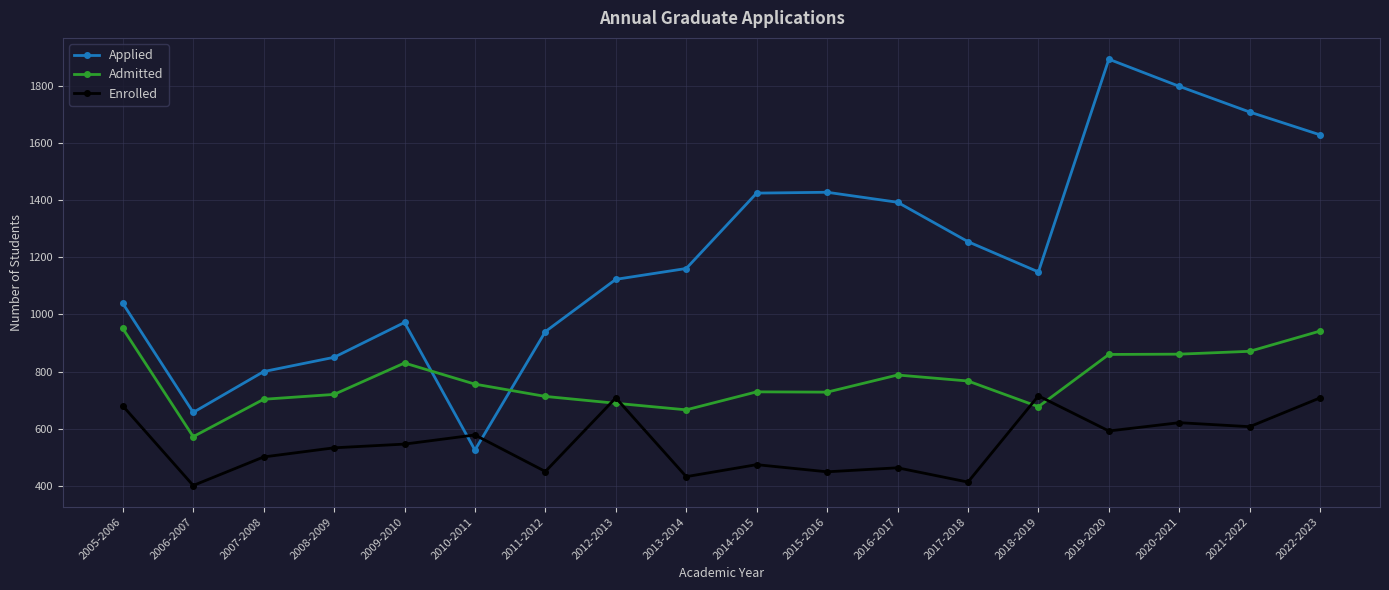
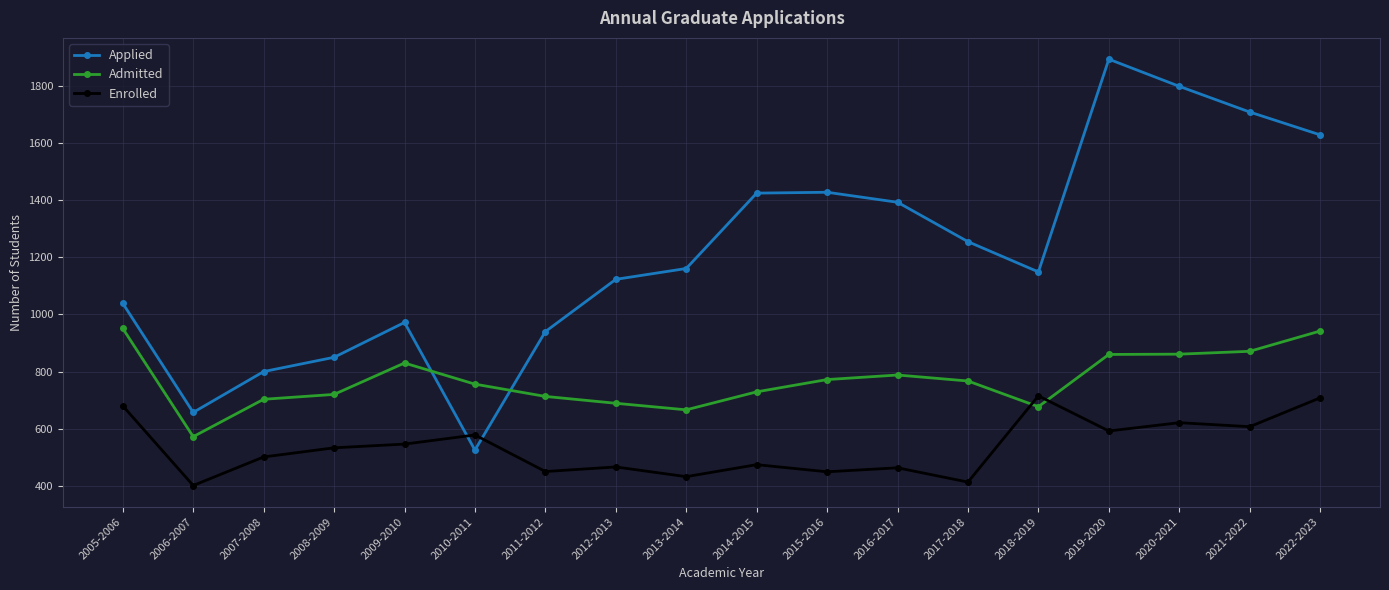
  {
    "Applied": {
      "2005-2006": 1040,
      "2006-2007": 660,
      "2007-2008": 800,
      "2008-2009": 850,
      "2009-2010": 970,
      "2010-2011": 530,
      "2011-2012": 940,
      "2012-2013": 1120,
      "2013-2014": 1160,
      "2014-2015": 1430,
      "2015-2016": 1430,
      "2016-2017": 1390,
      "2017-2018": 1260,
      "2018-2019": 1150,
      "2019-2020": 1890,
      "2020-2021": 1800,
      "2021-2022": 1710,
      "2022-2023": 1630
    },
    "Admitted": {
      "2005-2006": 950,
      "2006-2007": 570,
      "2007-2008": 700,
      "2008-2009": 720,
      "2009-2010": 830,
      "2010-2011": 760,
      "2011-2012": 710,
      "2012-2013": 690,
      "2013-2014": 670,
      "2014-2015": 730,
-     "2015-2016": 730,
+     "2015-2016": 770,
      "2016-2017": 790,
      "2017-2018": 770,
      "2018-2019": 680,
      "2019-2020": 860,
      "2020-2021": 860,
      "2021-2022": 870,
      "2022-2023": 940
    },
    "Enrolled": {
      "2005-2006": 680,
      "2006-2007": 400,
      "2007-2008": 500,
      "2008-2009": 530,
      "2009-2010": 550,
      "2010-2011": 580,
      "2011-2012": 450,
-     "2012-2013": 710,
+     "2012-2013": 470,
      "2013-2014": 430,
      "2014-2015": 470,
      "2015-2016": 450,
      "2016-2017": 460,
      "2017-2018": 410,
      "2018-2019": 720,
      "2019-2020": 590,
      "2020-2021": 620,
      "2021-2022": 610,
      "2022-2023": 710
    }
  }
